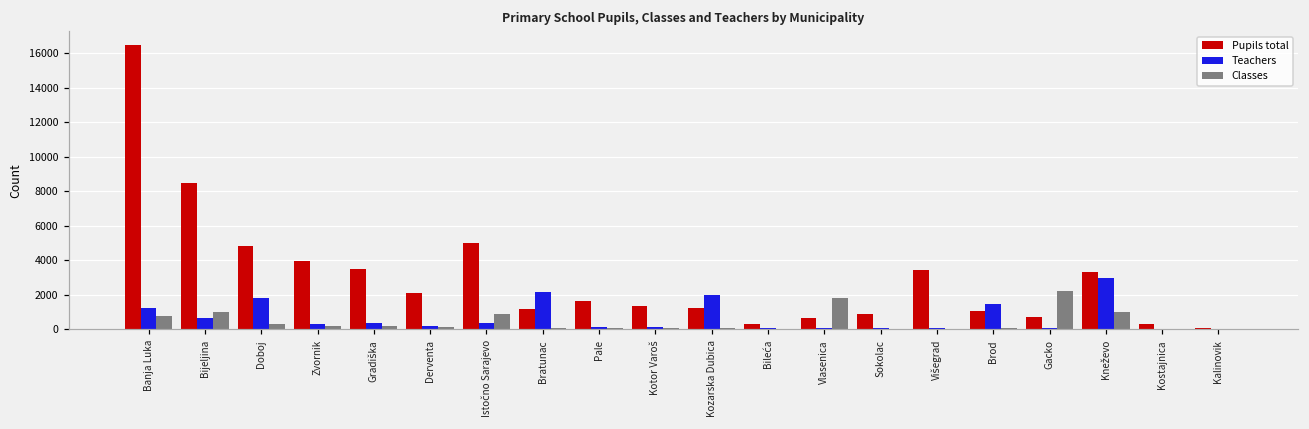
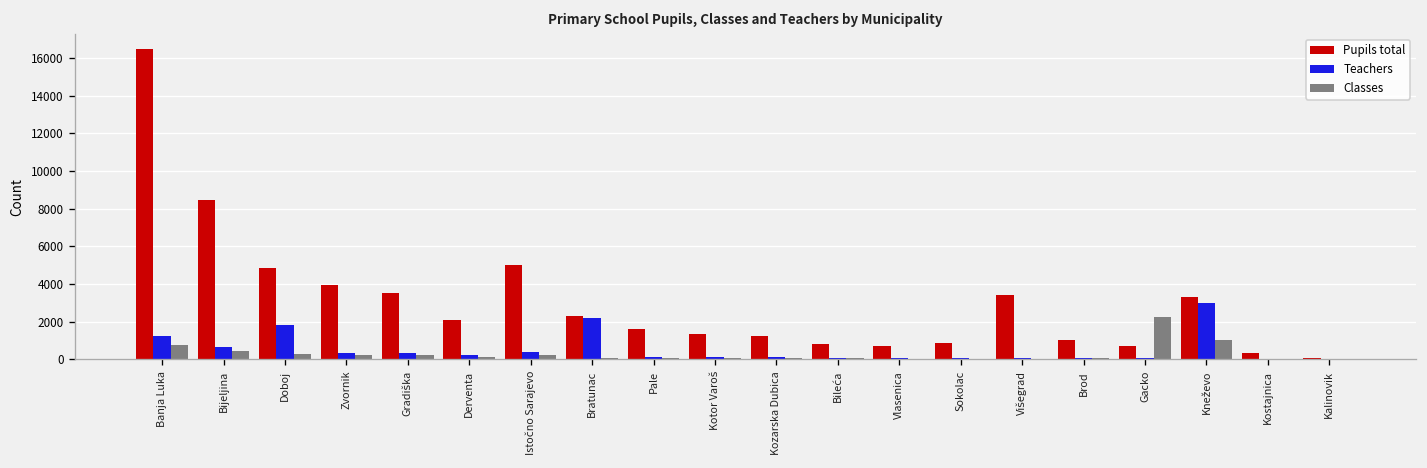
  {
    "Pupils total": {
      "Banja Luka": 16500,
      "Bijeljina": 8500,
      "Doboj": 4800,
      "Zvornik": 4000,
      "Gradiška": 3500,
      "Derventa": 2100,
      "Istočno Sarajevo": 5000,
-     "Bratunac": 1200,
+     "Bratunac": 2300,
      "Pale": 1600,
      "Kotor Varoš": 1400,
      "Kozarska Dubica": 1300,
-     "Bileća": 300,
+     "Bileća": 800,
      "Vlasenica": 700,
      "Sokolac": 900,
      "Višegrad": 3400,
      "Brod": 1000,
      "Gacko": 700,
      "Kneževo": 3300,
      "Kostajnica": 300
    },
    "Teachers": {
      "Banja Luka": 1200,
      "Bijeljina": 700,
      "Doboj": 1800,
      "Zvornik": 300,
      "Gradiška": 300,
      "Derventa": 200,
      "Istočno Sarajevo": 400,
      "Bratunac": 2200,
-     "Kozarska Dubica": 2000,
-     "Brod": 1500,
+     "Kozarska Dubica": 100,
+     "Brod": 100,
      "Kneževo": 3000
    },
    "Classes": {
      "Banja Luka": 800,
-     "Bijeljina": 1000,
+     "Bijeljina": 400,
      "Doboj": 300,
      "Zvornik": 200,
      "Gradiška": 200,
-     "Istočno Sarajevo": 900,
-     "Vlasenica": 1800,
+     "Istočno Sarajevo": 200,
+     "Vlasenica": 0,
      "Gacko": 2200,
      "Kneževo": 1000
    }
  }
